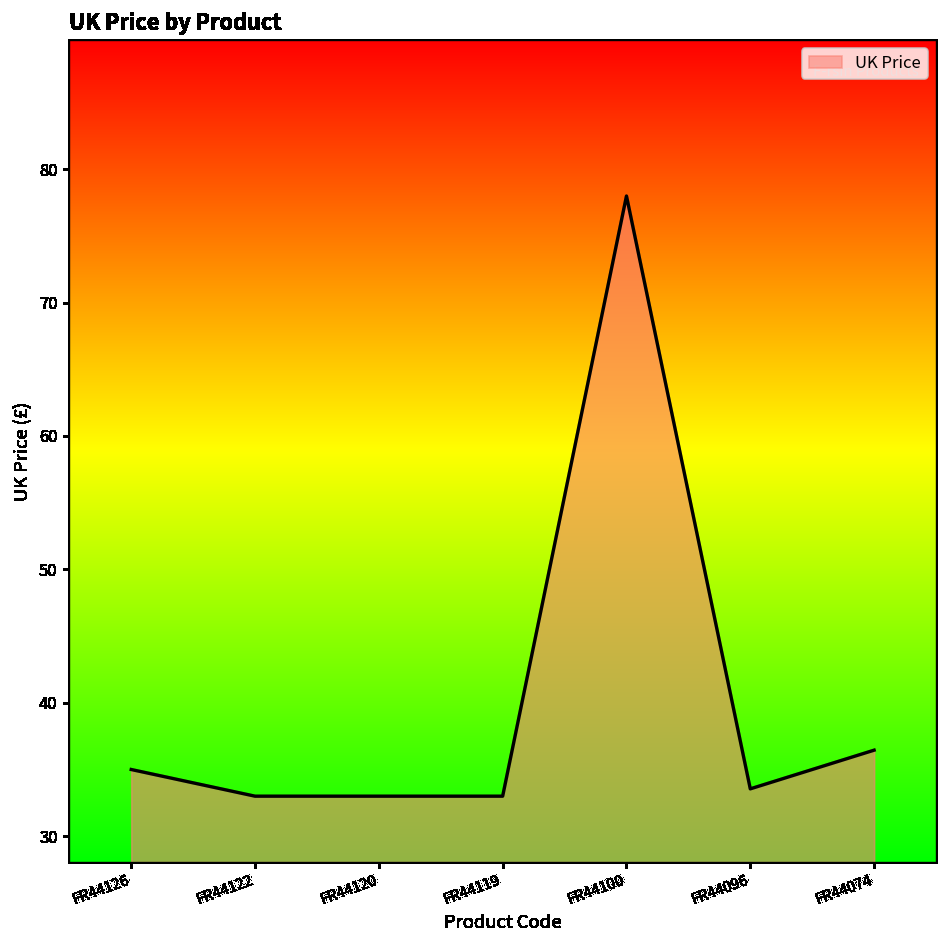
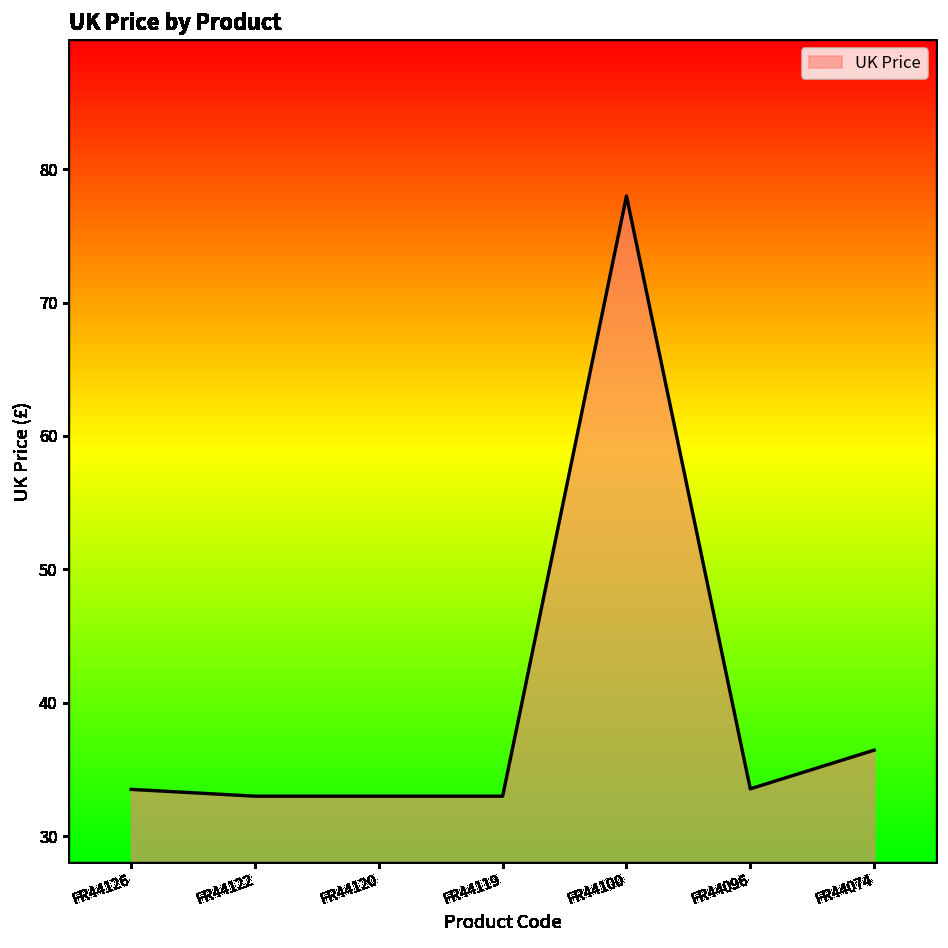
  {
-   "FR44126": 35.0,
+   "FR44126": 33.5,
    "FR44122": 33.0,
    "FR44120": 33.0,
    "FR44119": 33.0,
    "FR44100": 78.0,
    "FR44096": 33.5,
    "FR44074": 36.4
  }
